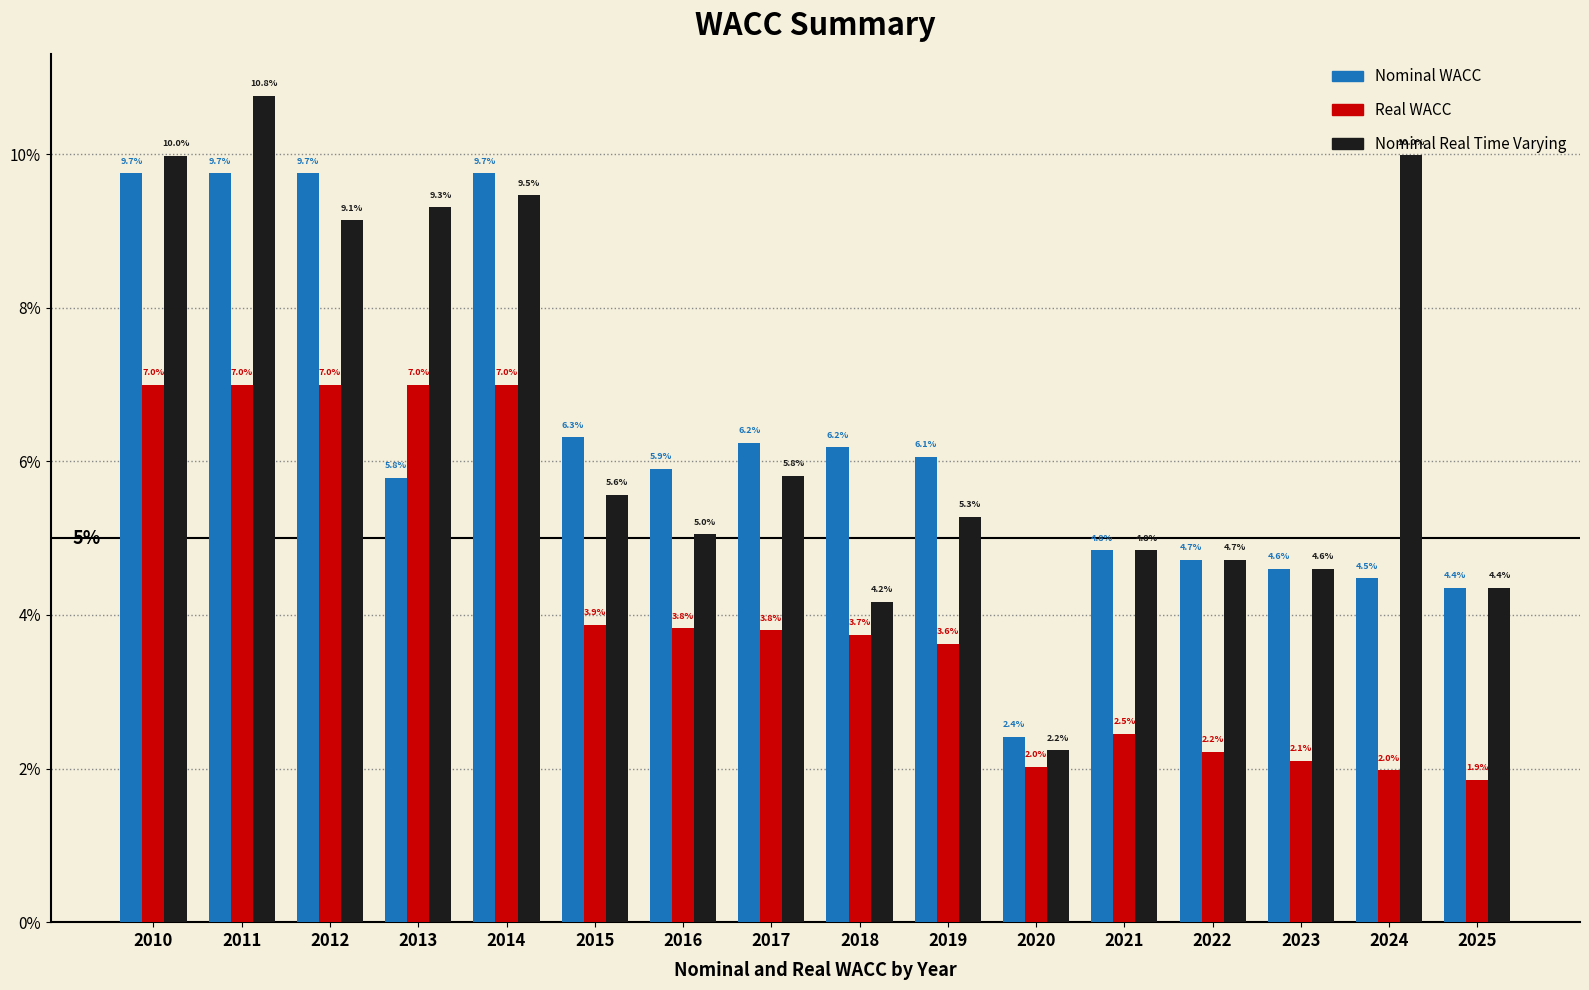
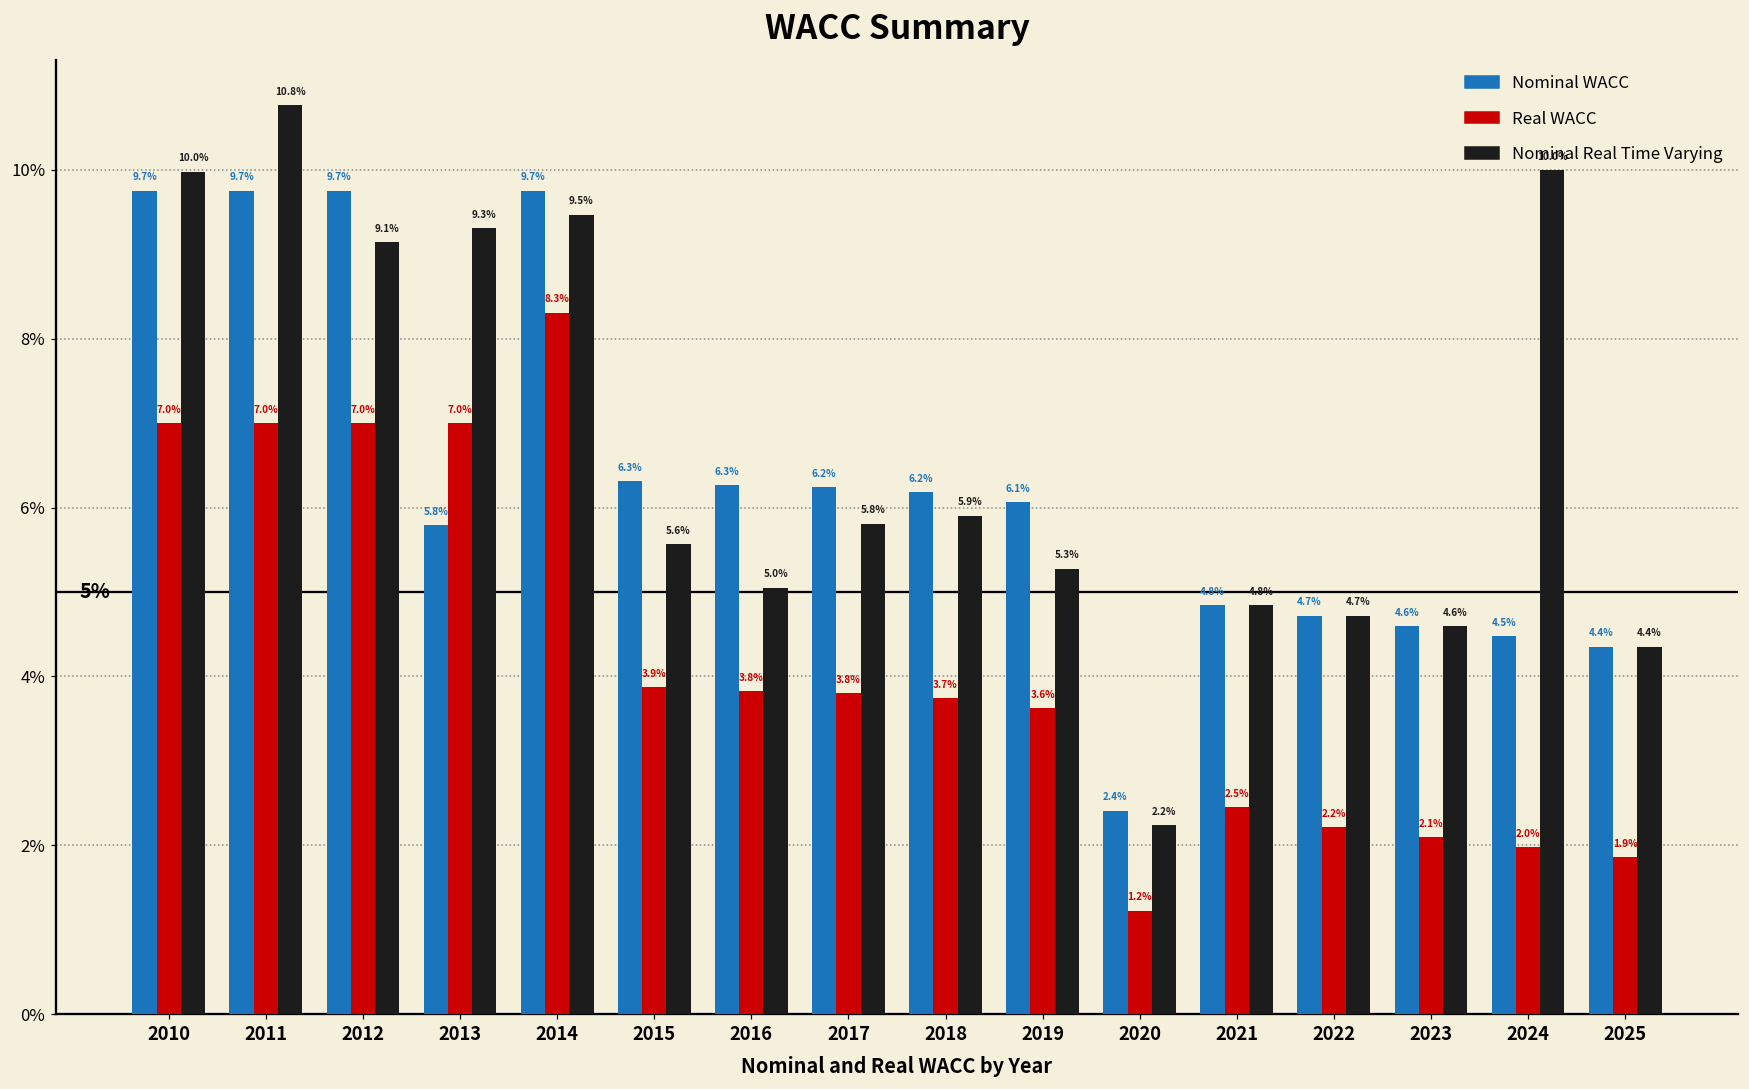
  {
    "Nominal WACC": {
      "2010": "9.7%",
      "2011": "9.7%",
      "2012": "9.7%",
      "2013": "5.8%",
      "2014": "9.7%",
      "2015": "6.3%",
-     "2016": "5.9%",
+     "2016": "6.3%",
      "2017": "6.2%",
      "2018": "6.2%",
      "2019": "6.1%",
      "2020": "2.4%",
      "2021": "4.8%",
      "2022": "4.7%",
      "2023": "4.6%",
      "2024": "4.5%",
      "2025": "4.4%"
    },
    "Real WACC": {
      "2010": "7.0%",
      "2011": "7.0%",
      "2012": "7.0%",
      "2013": "7.0%",
-     "2014": "7.0%",
+     "2014": "8.3%",
      "2015": "3.9%",
      "2016": "3.8%",
      "2017": "3.8%",
      "2018": "3.7%",
      "2019": "3.6%",
-     "2020": "2.0%",
+     "2020": "1.2%",
      "2021": "2.5%",
      "2022": "2.2%",
      "2023": "2.1%",
      "2024": "2.0%",
      "2025": "1.9%"
    },
    "Nominal Real Time Varying": {
      "2010": "10.0%",
      "2011": "10.8%",
      "2012": "9.1%",
      "2013": "9.3%",
      "2014": "9.5%",
      "2015": "5.6%",
      "2016": "5.0%",
      "2017": "5.8%",
-     "2018": "4.2%",
+     "2018": "5.9%",
      "2019": "5.3%",
      "2020": "2.2%",
      "2021": "4.8%",
      "2022": "4.7%",
      "2023": "4.6%",
      "2024": "10.0%",
      "2025": "4.4%"
    }
  }
